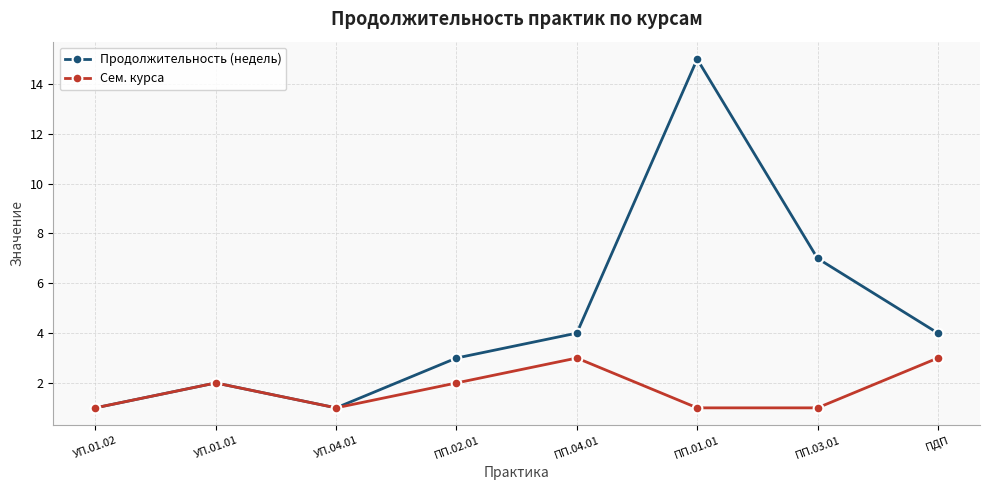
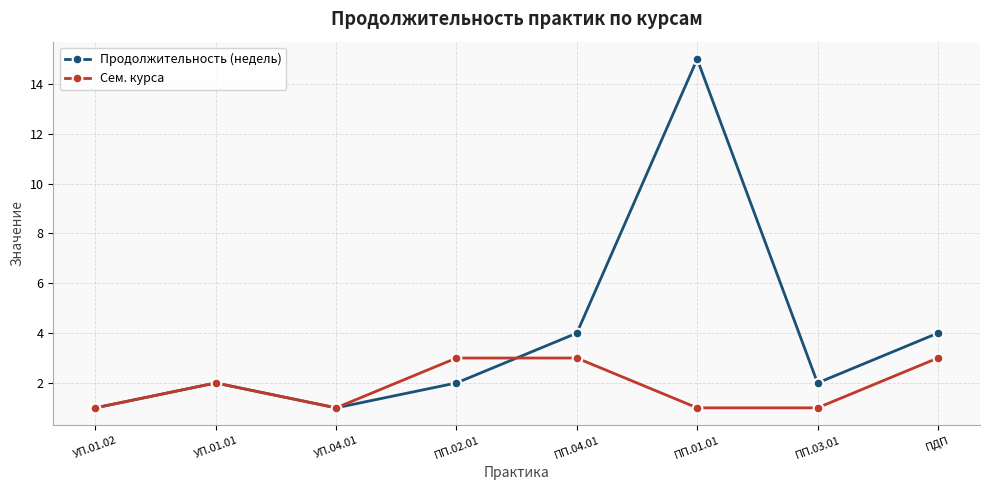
  {
    "Продолжительность (недель)": {
-     "ПП.02.01": 3,
+     "ПП.02.01": 2,
      "ПП.04.01": 4,
      "ПП.01.01": 15,
-     "ПП.03.01": 7,
+     "ПП.03.01": 2,
      "ПДП": 4
    },
    "Сем. курса": {
-     "ПП.02.01": 2,
+     "ПП.02.01": 3,
      "ПП.04.01": 3,
      "ПП.01.01": 1,
      "ПП.03.01": 1,
      "ПДП": 3
    }
  }
